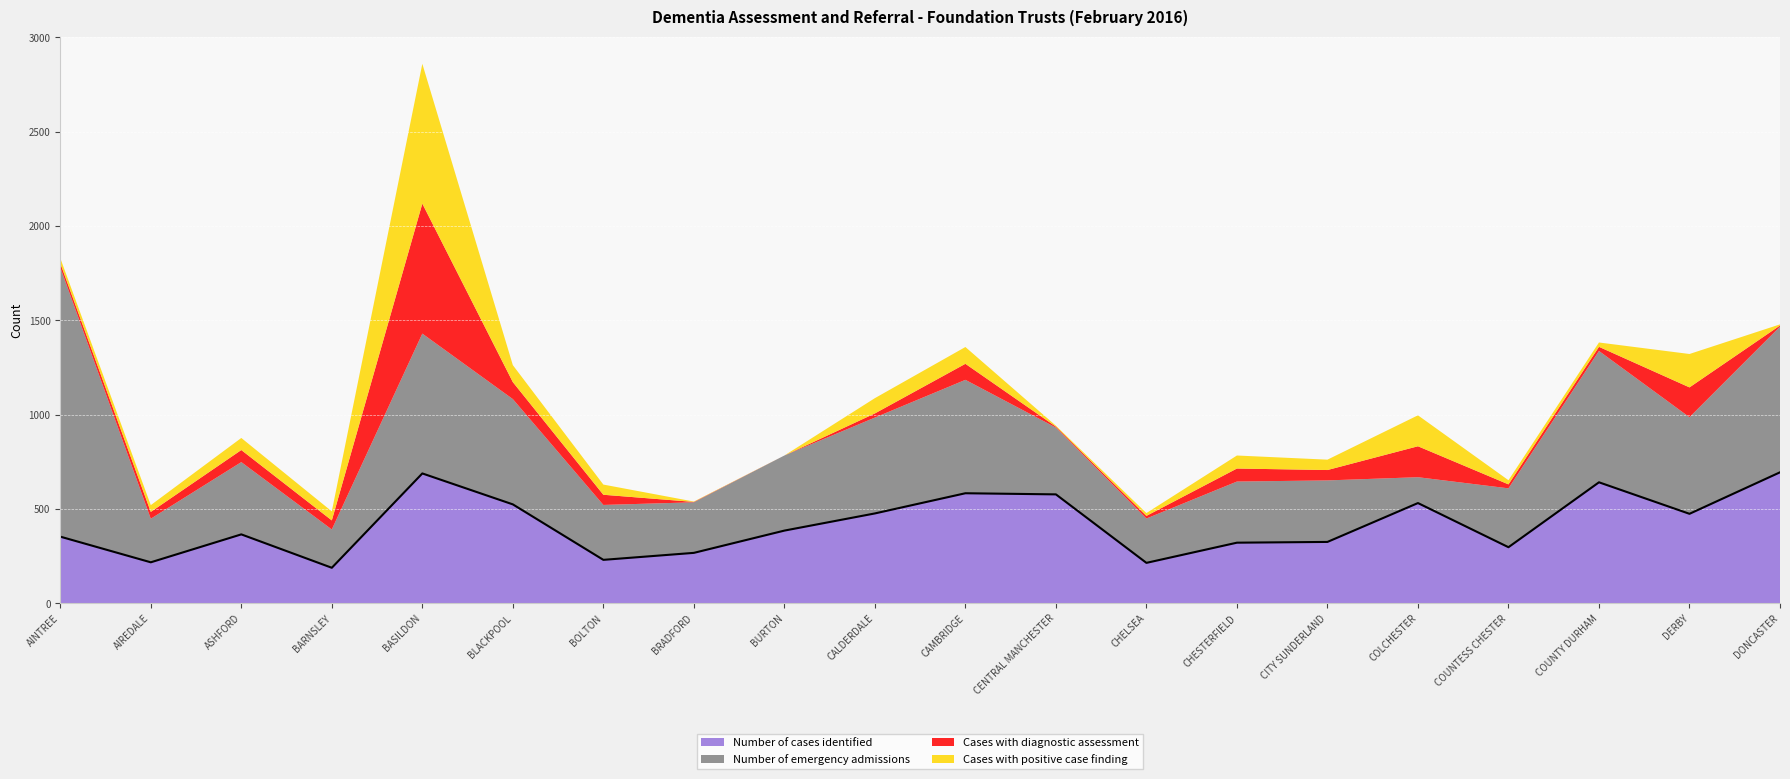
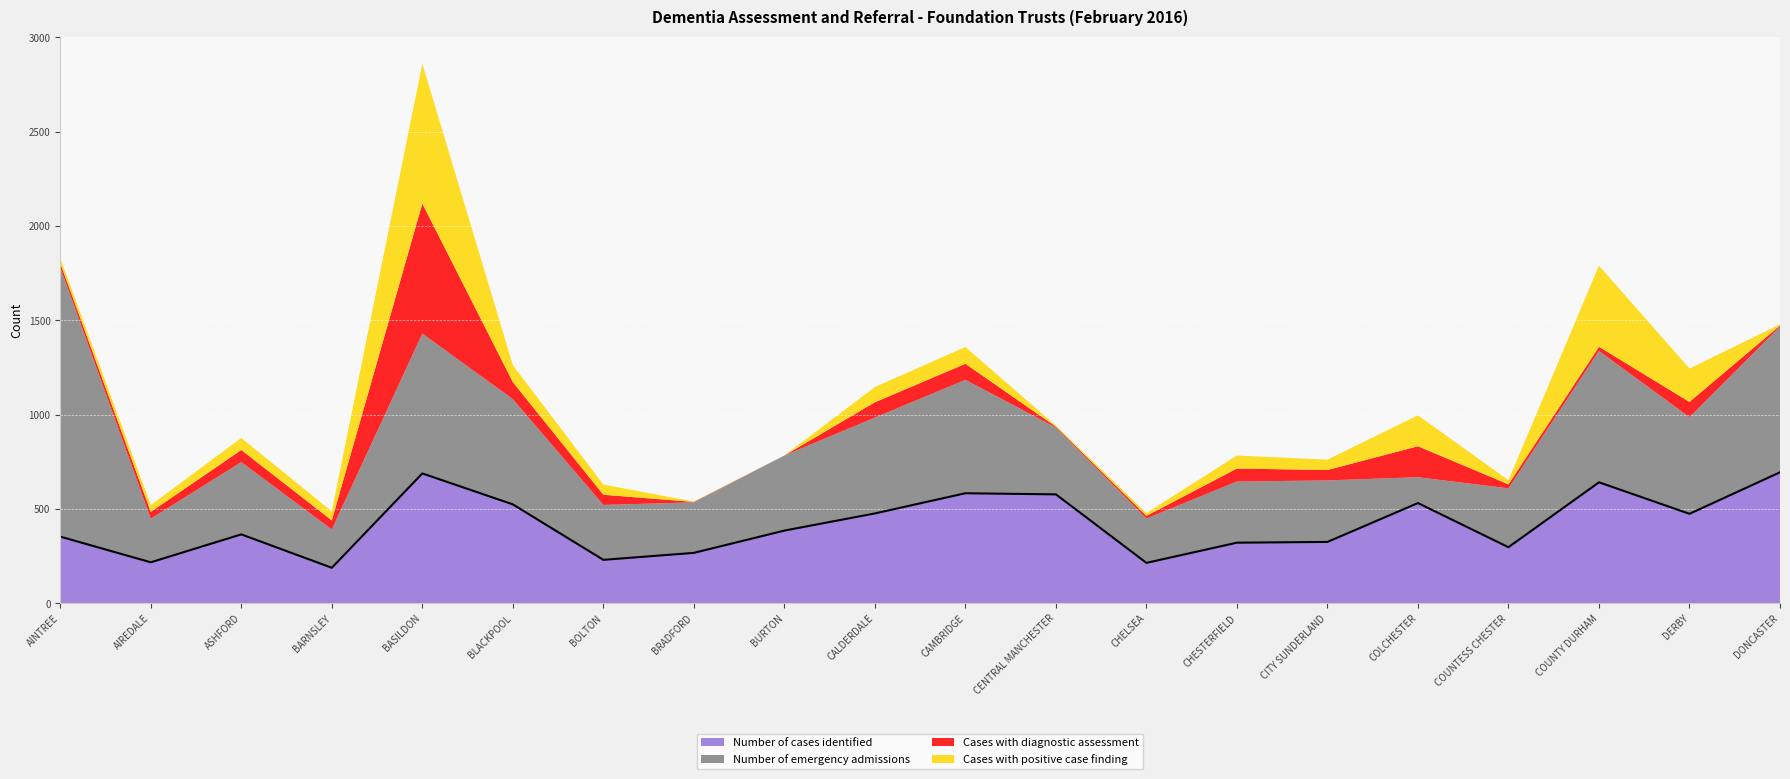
  {
    "Number of cases identified": {
      "AINTREE": 350,
      "AIREDALE": 220,
      "ASHFORD": 370,
      "BARNSLEY": 190,
      "BASILDON": 690,
      "BLACKPOOL": 530,
      "BOLTON": 230,
      "BRADFORD": 270,
      "BURTON": 390,
      "CALDERDALE": 480,
      "CAMBRIDGE": 580,
      "CENTRAL MANCHESTER": 580,
      "CHELSEA": 220,
      "CHESTERFIELD": 320,
      "CITY SUNDERLAND": 330,
      "COLCHESTER": 530,
      "COUNTESS CHESTER": 300,
      "COUNTY DURHAM": 640,
      "DERBY": 480,
      "DONCASTER": 700
    },
    "Number of emergency admissions": {
      "AINTREE": 1430,
      "AIREDALE": 230,
      "ASHFORD": 380,
      "BARNSLEY": 200,
      "BASILDON": 740,
      "BLACKPOOL": 560,
      "BOLTON": 290,
      "CALDERDALE": 510,
      "CAMBRIDGE": 600,
      "CHELSEA": 240,
      "CHESTERFIELD": 320,
      "CITY SUNDERLAND": 330,
      "COLCHESTER": 140,
      "COUNTESS CHESTER": 310,
      "COUNTY DURHAM": 700,
      "DERBY": 510
    },
    "Cases with diagnostic assessment": {
      "AINTREE": 20,
      "AIREDALE": 40,
      "ASHFORD": 60,
      "BARNSLEY": 50,
      "BASILDON": 690,
      "BLACKPOOL": 90,
      "BOLTON": 50,
-     "CALDERDALE": 20,
+     "CALDERDALE": 80,
      "CAMBRIDGE": 90,
      "CHELSEA": 10,
      "CHESTERFIELD": 70,
      "CITY SUNDERLAND": 60,
      "COLCHESTER": 160,
      "COUNTESS CHESTER": 20,
      "COUNTY DURHAM": 20,
-     "DERBY": 160
+     "DERBY": 80
    },
    "Cases with positive case finding": {
      "AINTREE": 30,
      "AIREDALE": 40,
      "ASHFORD": 60,
      "BARNSLEY": 50,
      "BASILDON": 740,
      "BLACKPOOL": 90,
      "BOLTON": 50,
      "CALDERDALE": 80,
      "CAMBRIDGE": 90,
      "CHELSEA": 20,
      "CHESTERFIELD": 70,
      "CITY SUNDERLAND": 60,
      "COLCHESTER": 160,
      "COUNTESS CHESTER": 20,
-     "COUNTY DURHAM": 20,
+     "COUNTY DURHAM": 430,
      "DERBY": 180
    }
  }
